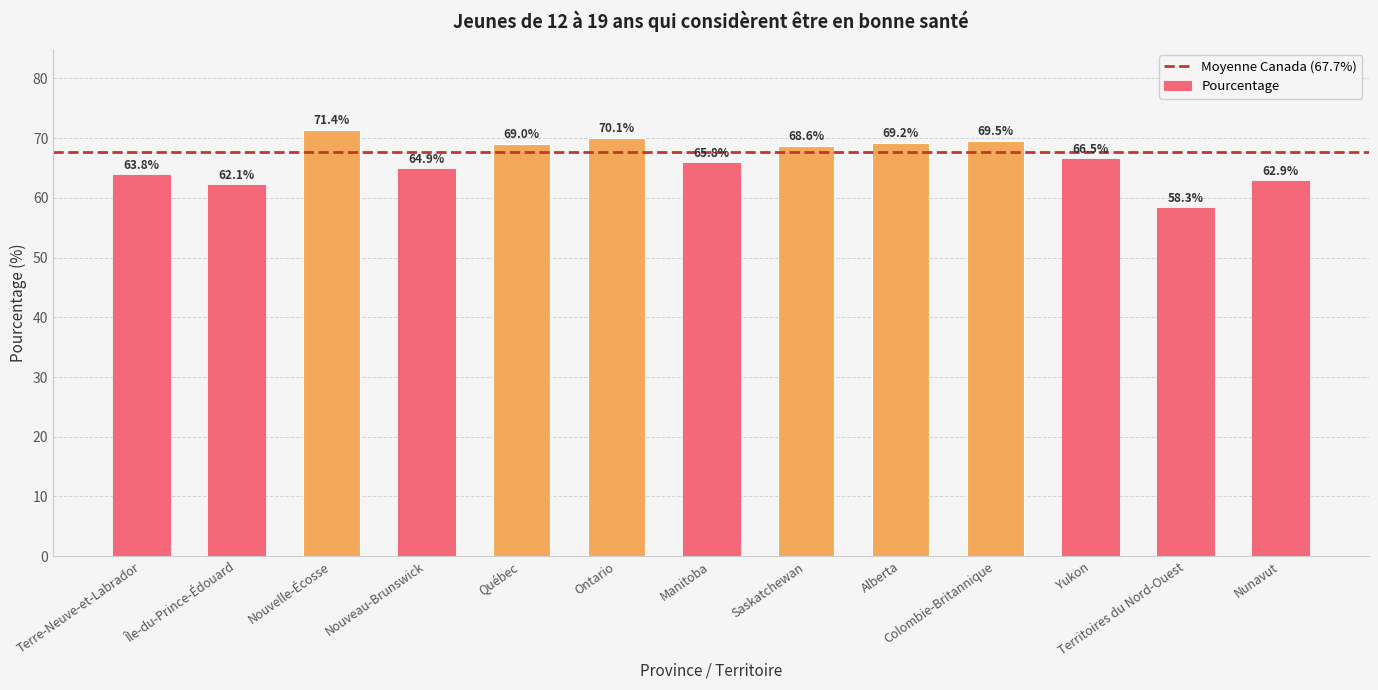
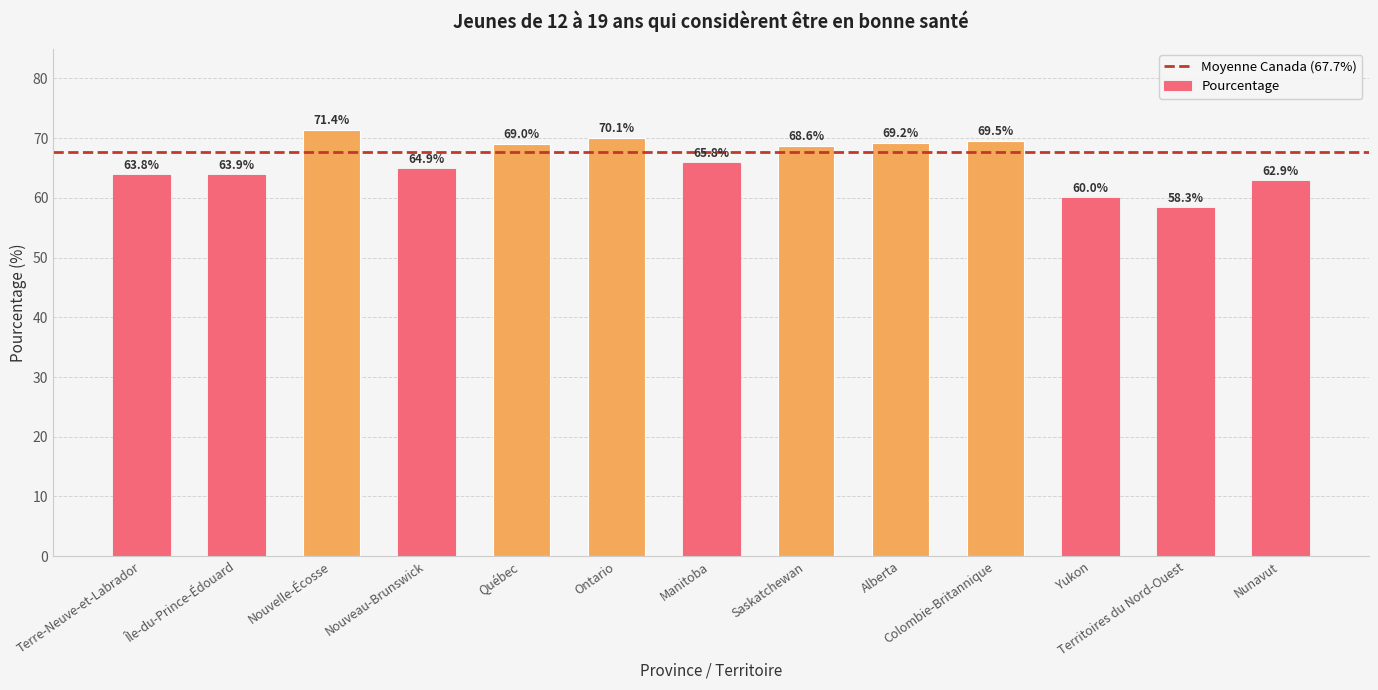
  {
    "Terre-Neuve-et-Labrador": "63.8%",
-   "Île-du-Prince-Édouard": "62.1%",
+   "Île-du-Prince-Édouard": "63.9%",
    "Nouvelle-Écosse": "71.4%",
    "Nouveau-Brunswick": "64.9%",
    "Québec": "69.0%",
    "Ontario": "70.1%",
    "Manitoba": "65.8%",
    "Saskatchewan": "68.6%",
    "Alberta": "69.2%",
    "Colombie-Britannique": "69.5%",
-   "Yukon": "66.5%",
+   "Yukon": "60.0%",
    "Territoires du Nord-Ouest": "58.3%",
    "Nunavut": "62.9%"
  }
